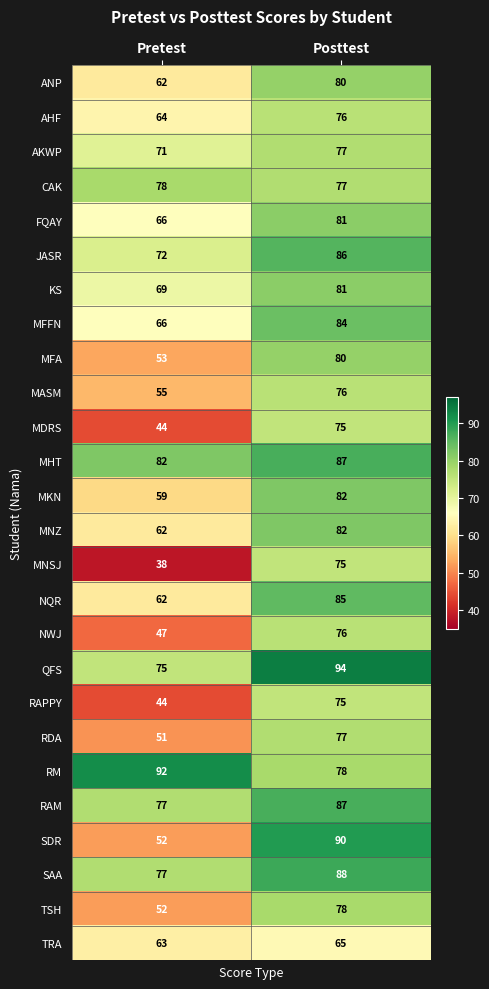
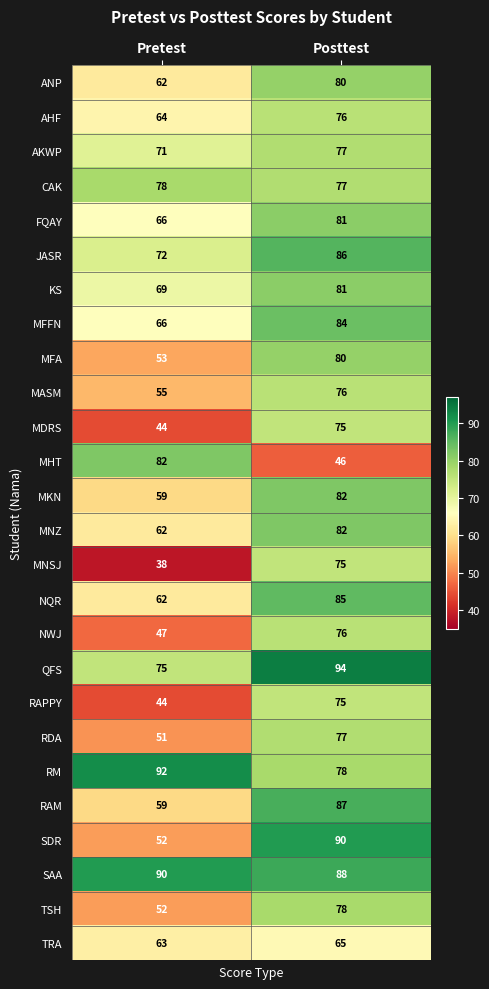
  {
    "ANP": {
      "Pretest": 62,
      "Posttest": 80
    },
    "AHF": {
      "Pretest": 64,
      "Posttest": 76
    },
    "AKWP": {
      "Pretest": 71,
      "Posttest": 77
    },
    "CAK": {
      "Pretest": 78,
      "Posttest": 77
    },
    "FQAY": {
      "Pretest": 66,
      "Posttest": 81
    },
    "JASR": {
      "Pretest": 72,
      "Posttest": 86
    },
    "KS": {
      "Pretest": 69,
      "Posttest": 81
    },
    "MFFN": {
      "Pretest": 66,
      "Posttest": 84
    },
    "MFA": {
      "Pretest": 53,
      "Posttest": 80
    },
    "MASM": {
      "Pretest": 55,
      "Posttest": 76
    },
    "MDRS": {
      "Pretest": 44,
      "Posttest": 75
    },
    "MHT": {
      "Pretest": 82,
-     "Posttest": 87
+     "Posttest": 46
    },
    "MKN": {
      "Pretest": 59,
      "Posttest": 82
    },
    "MNZ": {
      "Pretest": 62,
      "Posttest": 82
    },
    "MNSJ": {
      "Pretest": 38,
      "Posttest": 75
    },
    "NQR": {
      "Pretest": 62,
      "Posttest": 85
    },
    "NWJ": {
      "Pretest": 47,
      "Posttest": 76
    },
    "QFS": {
      "Pretest": 75,
      "Posttest": 94
    },
    "RAPPY": {
      "Pretest": 44,
      "Posttest": 75
    },
    "RDA": {
      "Pretest": 51,
      "Posttest": 77
    },
    "RM": {
      "Pretest": 92,
      "Posttest": 78
    },
    "RAM": {
-     "Pretest": 77,
+     "Pretest": 59,
      "Posttest": 87
    },
    "SDR": {
      "Pretest": 52,
      "Posttest": 90
    },
    "SAA": {
-     "Pretest": 77,
+     "Pretest": 90,
      "Posttest": 88
    },
    "TSH": {
      "Pretest": 52,
      "Posttest": 78
    },
    "TRA": {
      "Pretest": 63,
      "Posttest": 65
    }
  }
